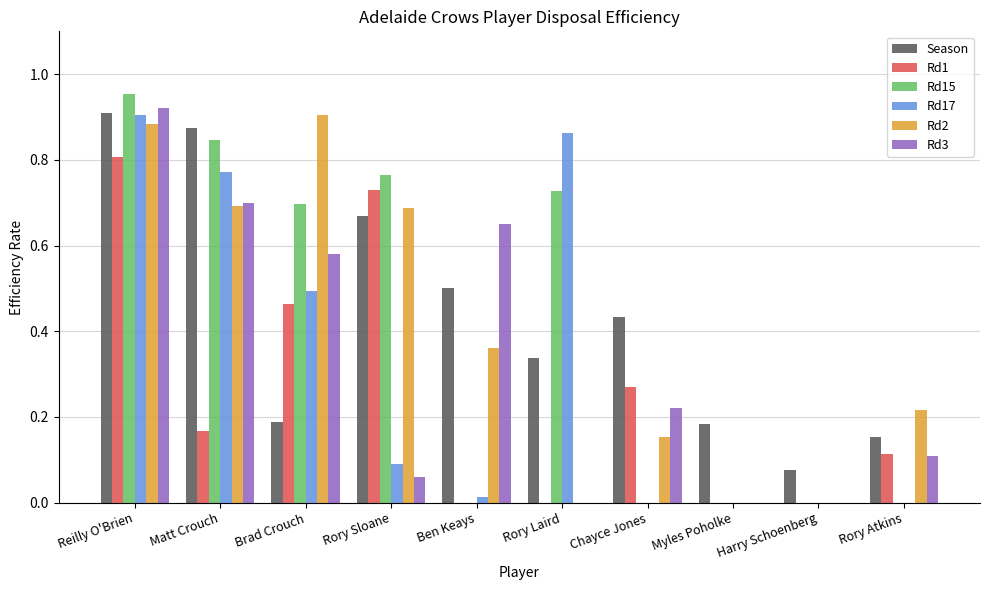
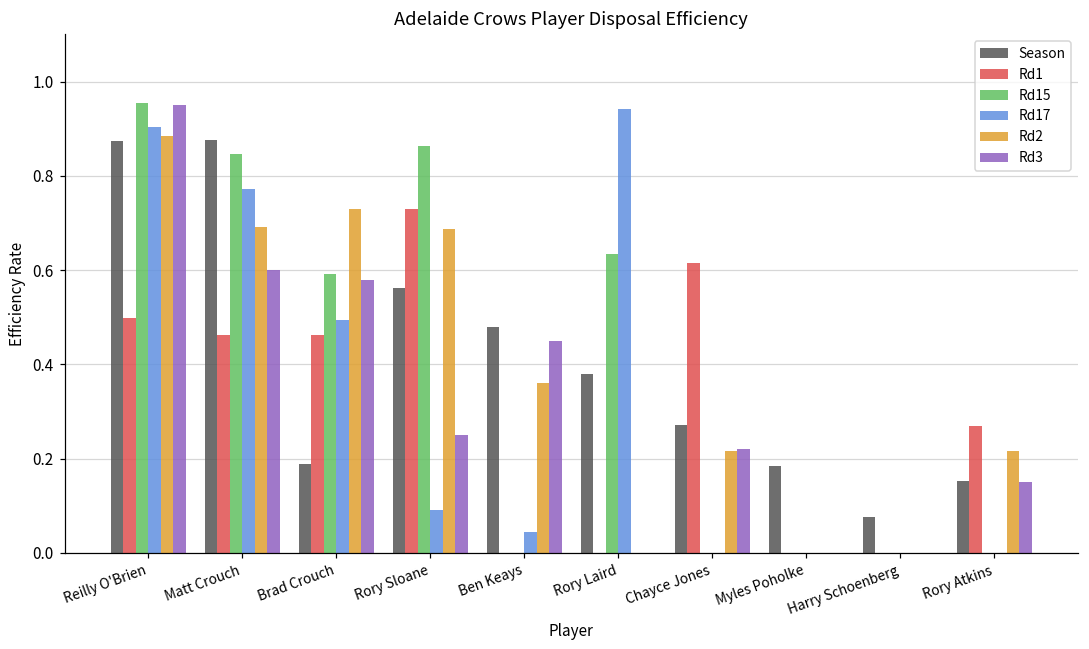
  {
    "Season": {
-     "Reilly O'Brien": 0.91,
+     "Reilly O'Brien": 0.87,
      "Matt Crouch": 0.88,
      "Brad Crouch": 0.19,
-     "Rory Sloane": 0.67,
-     "Ben Keays": 0.50,
-     "Rory Laird": 0.34,
-     "Chayce Jones": 0.43,
+     "Rory Sloane": 0.56,
+     "Ben Keays": 0.48,
+     "Rory Laird": 0.38,
+     "Chayce Jones": 0.27,
      "Myles Poholke": 0.18,
      "Harry Schoenberg": 0.08,
      "Rory Atkins": 0.15
    },
    "Rd1": {
-     "Reilly O'Brien": 0.81,
-     "Matt Crouch": 0.17,
+     "Reilly O'Brien": 0.50,
+     "Matt Crouch": 0.46,
      "Brad Crouch": 0.46,
      "Rory Sloane": 0.73,
      "Ben Keays": 0.00,
      "Rory Laird": 0.00,
-     "Chayce Jones": 0.27,
+     "Chayce Jones": 0.62,
      "Myles Poholke": 0.00,
      "Harry Schoenberg": 0.00,
-     "Rory Atkins": 0.11
+     "Rory Atkins": 0.27
    },
    "Rd15": {
      "Reilly O'Brien": 0.95,
      "Matt Crouch": 0.85,
-     "Brad Crouch": 0.70,
-     "Rory Sloane": 0.76,
+     "Brad Crouch": 0.59,
+     "Rory Sloane": 0.86,
      "Ben Keays": 0.00,
-     "Rory Laird": 0.73,
+     "Rory Laird": 0.63,
      "Chayce Jones": 0.00,
      "Myles Poholke": 0.00,
      "Harry Schoenberg": 0.00,
      "Rory Atkins": 0.00
    },
    "Rd17": {
      "Reilly O'Brien": 0.90,
      "Matt Crouch": 0.77,
      "Brad Crouch": 0.49,
      "Rory Sloane": 0.09,
-     "Ben Keays": 0.01,
-     "Rory Laird": 0.86,
+     "Ben Keays": 0.05,
+     "Rory Laird": 0.94,
      "Chayce Jones": 0.00,
      "Myles Poholke": 0.00,
      "Harry Schoenberg": 0.00,
      "Rory Atkins": 0.00
    },
    "Rd2": {
      "Reilly O'Brien": 0.88,
      "Matt Crouch": 0.69,
-     "Brad Crouch": 0.91,
+     "Brad Crouch": 0.73,
      "Rory Sloane": 0.69,
      "Ben Keays": 0.36,
      "Rory Laird": 0.00,
-     "Chayce Jones": 0.15,
+     "Chayce Jones": 0.22,
      "Myles Poholke": 0.00,
      "Harry Schoenberg": 0.00,
      "Rory Atkins": 0.22
    },
    "Rd3": {
-     "Reilly O'Brien": 0.92,
-     "Matt Crouch": 0.7,
+     "Reilly O'Brien": 0.95,
+     "Matt Crouch": 0.6,
      "Brad Crouch": 0.58,
-     "Rory Sloane": 0.06,
-     "Ben Keays": 0.65,
+     "Rory Sloane": 0.25,
+     "Ben Keays": 0.45,
      "Rory Laird": 0.00,
      "Chayce Jones": 0.22,
      "Myles Poholke": 0.00,
      "Harry Schoenberg": 0.00,
-     "Rory Atkins": 0.11
+     "Rory Atkins": 0.15
    }
  }
